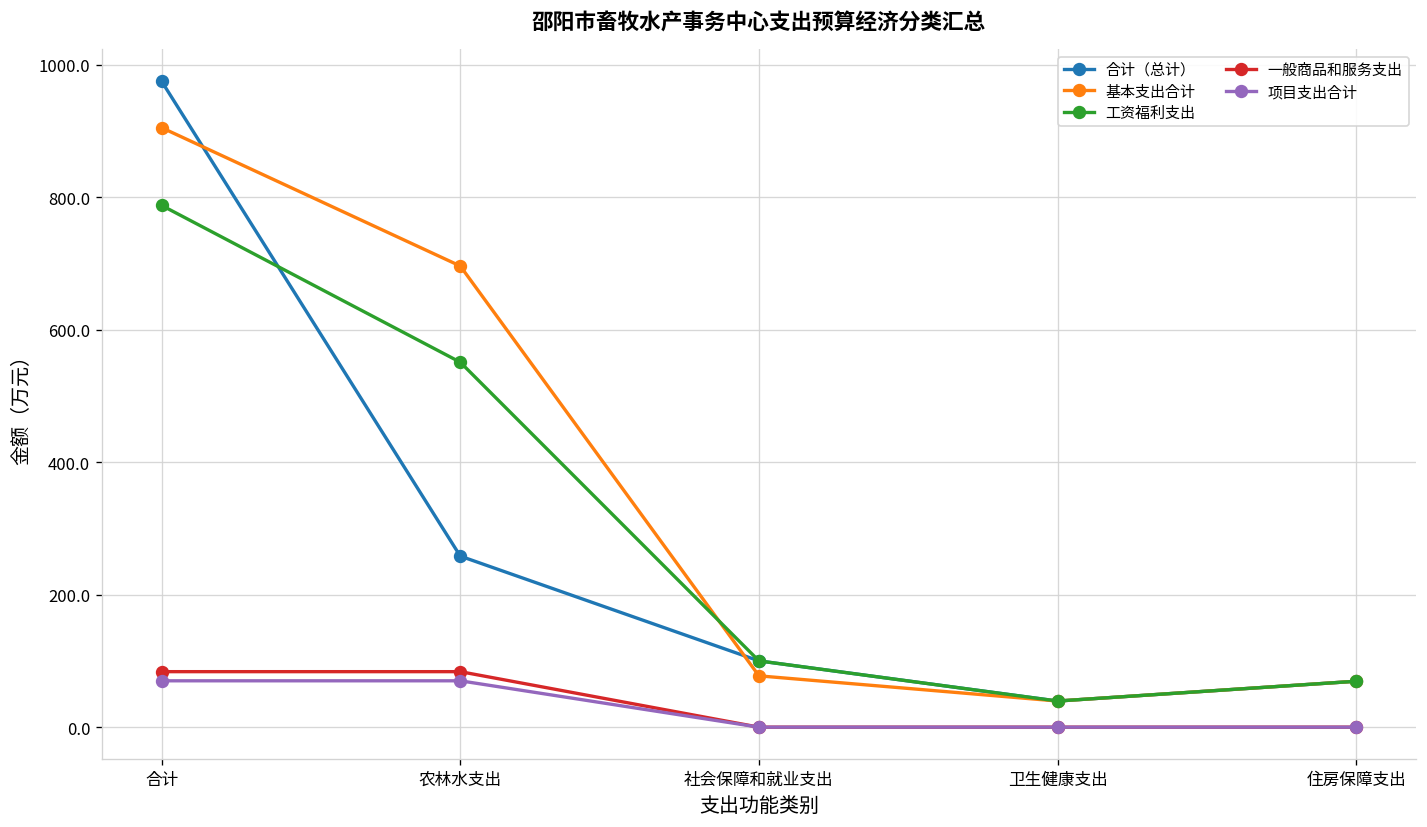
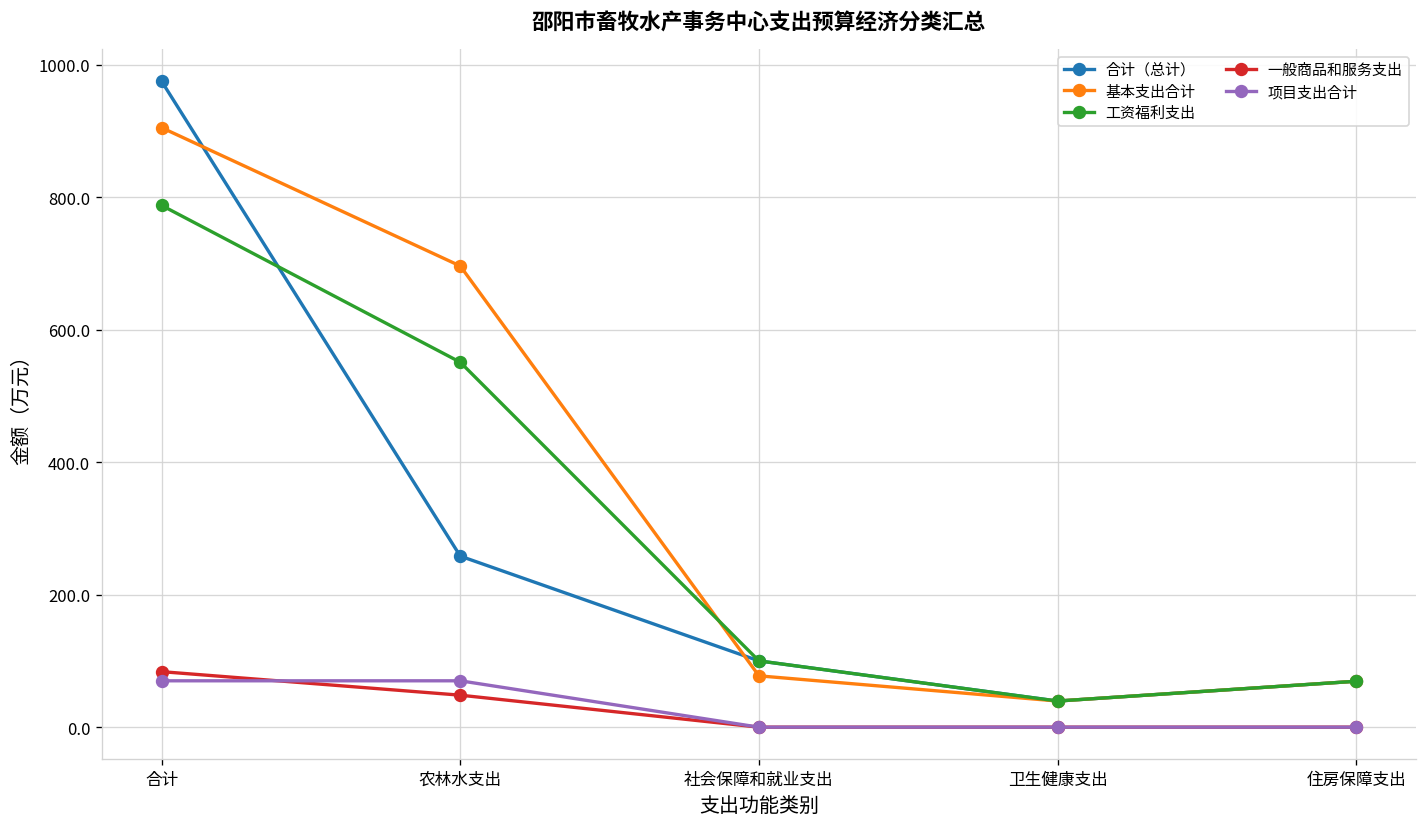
  {
    "合计（总计）": {
      "合计": 970,
      "农林水支出": 260
    },
    "基本支出合计": {
      "合计": 900,
      "农林水支出": 700,
      "社会保障和就业支出": 80
    },
    "工资福利支出": {
      "合计": 790,
      "农林水支出": 550
    },
    "一般商品和服务支出": {
      "合计": 80,
-     "农林水支出": 80
+     "农林水支出": 50
    },
    "项目支出合计": {
      "合计": 70,
      "农林水支出": 70
    }
  }
